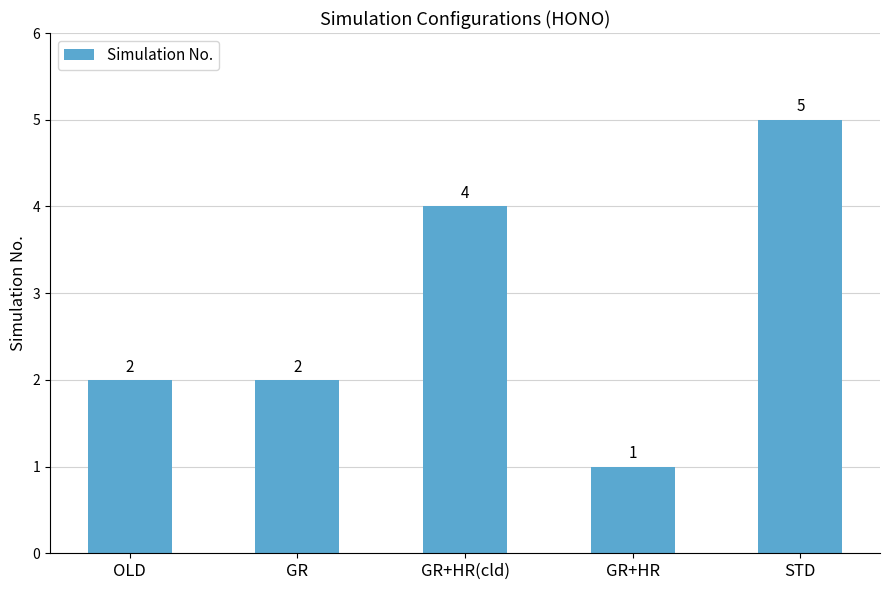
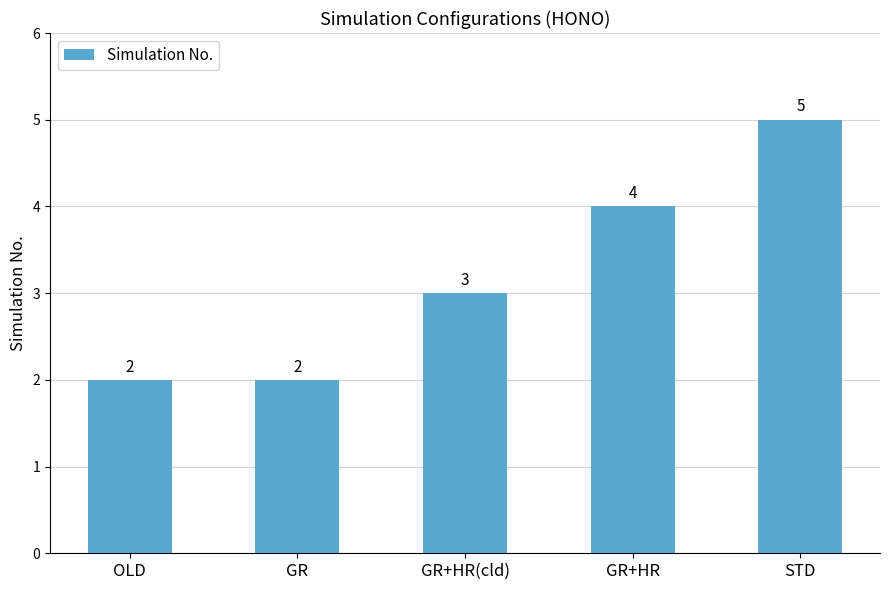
  {
    "OLD": 2,
    "GR": 2,
-   "GR+HR(cld)": 4,
-   "GR+HR": 1,
+   "GR+HR(cld)": 3,
+   "GR+HR": 4,
    "STD": 5
  }
